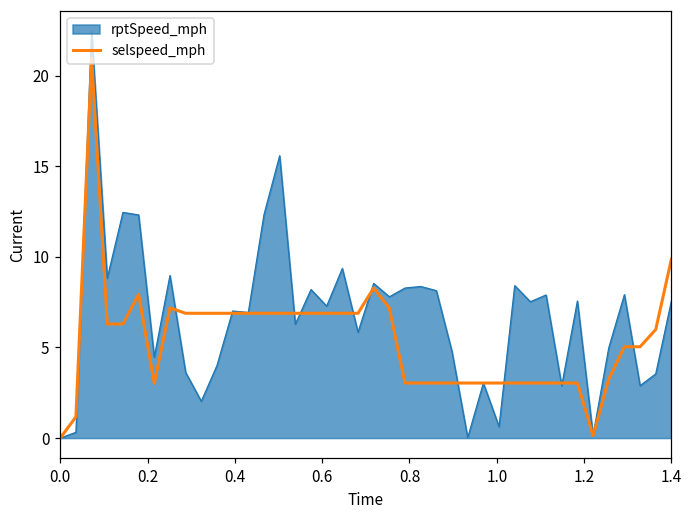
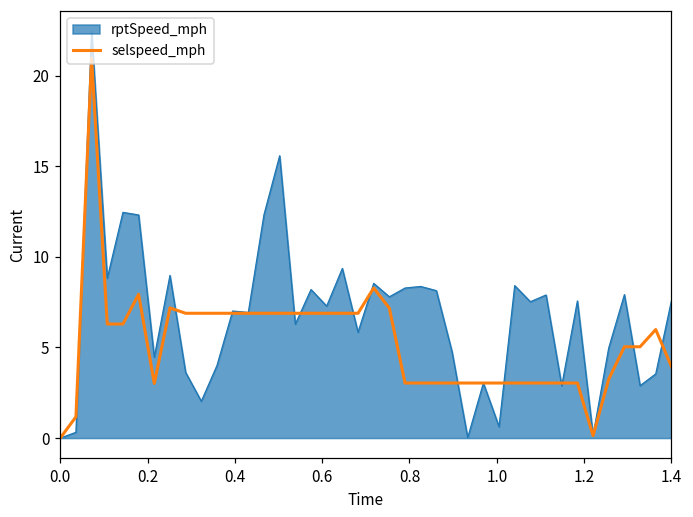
  {
    "rptSpeed_mph": {
      "1.4": 7.6
    },
    "selspeed_mph": {
-     "1.4": 9.9
+     "1.4": 3.9
    }
  }
